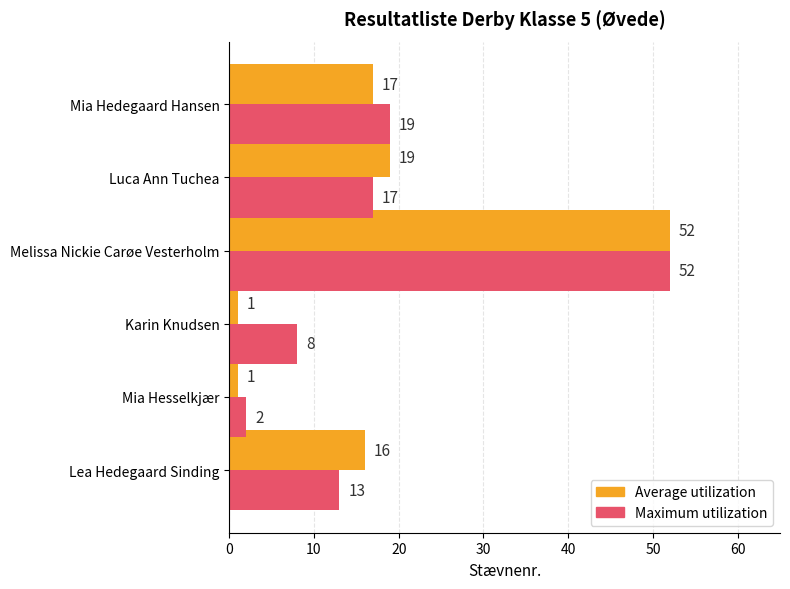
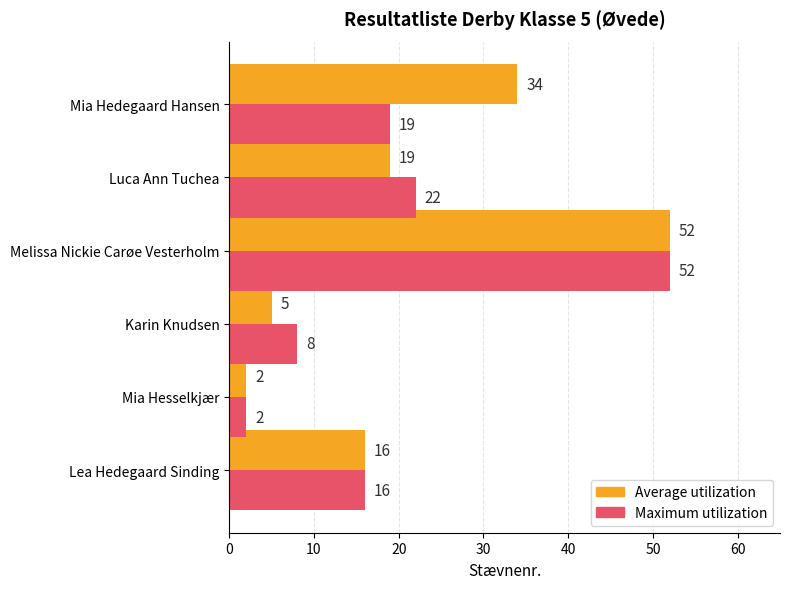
  {
    "Average utilization": {
-     "Mia Hedegaard Hansen": 17,
+     "Mia Hedegaard Hansen": 34,
      "Luca Ann Tuchea": 19,
      "Melissa Nickie Carøe Vesterholm": 52,
-     "Karin Knudsen": 1,
-     "Mia Hesselkjær": 1,
+     "Karin Knudsen": 5,
+     "Mia Hesselkjær": 2,
      "Lea Hedegaard Sinding": 16
    },
    "Maximum utilization": {
      "Mia Hedegaard Hansen": 19,
-     "Luca Ann Tuchea": 17,
+     "Luca Ann Tuchea": 22,
      "Melissa Nickie Carøe Vesterholm": 52,
      "Karin Knudsen": 8,
      "Mia Hesselkjær": 2,
-     "Lea Hedegaard Sinding": 13
+     "Lea Hedegaard Sinding": 16
    }
  }
